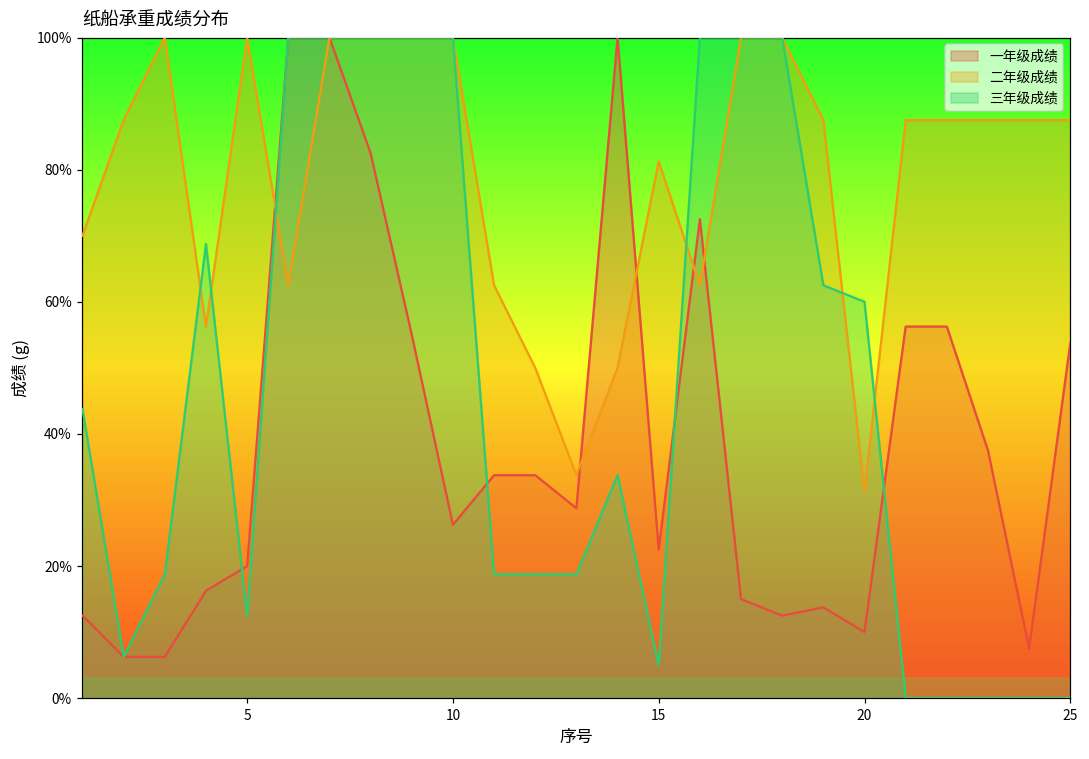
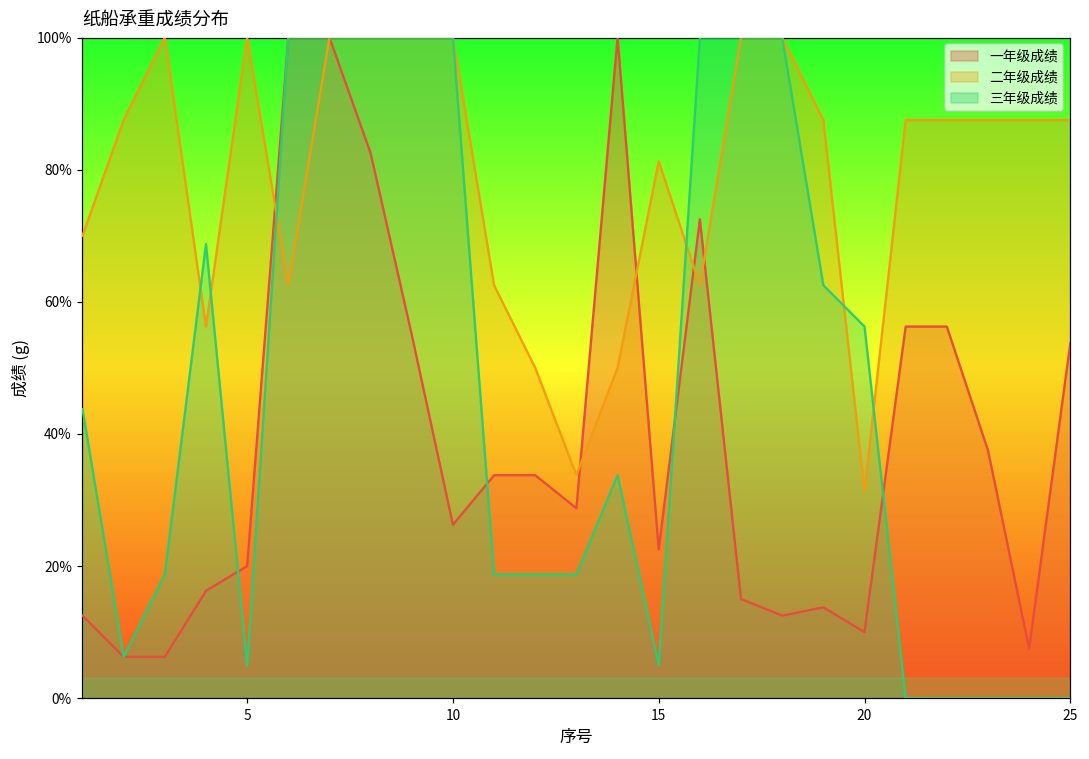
  {
    "三年级成绩": {
-     "5": "13%",
+     "5": "5%",
      "15": "5%",
-     "20": "60%"
+     "20": "56%"
    }
  }
